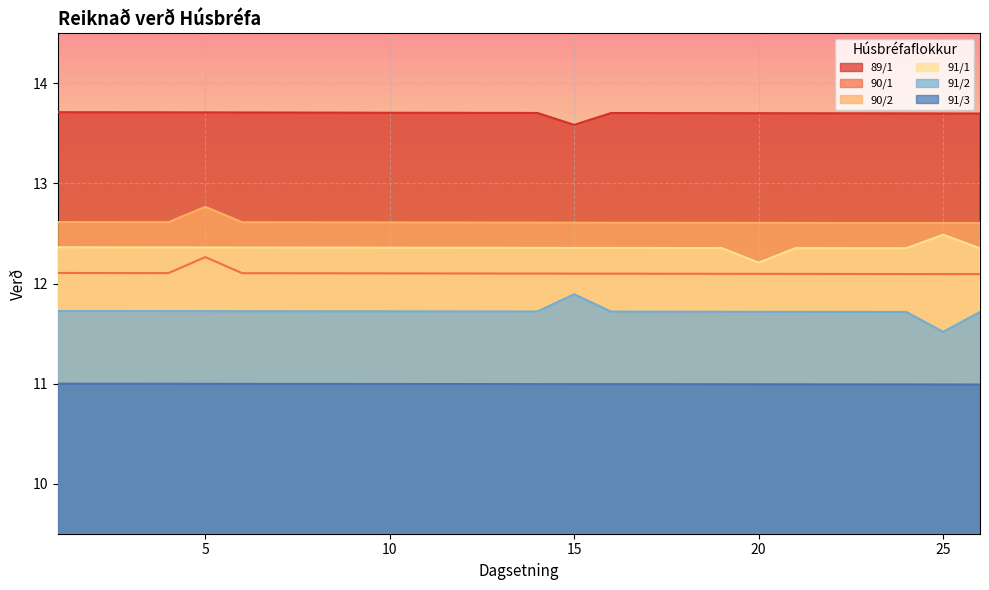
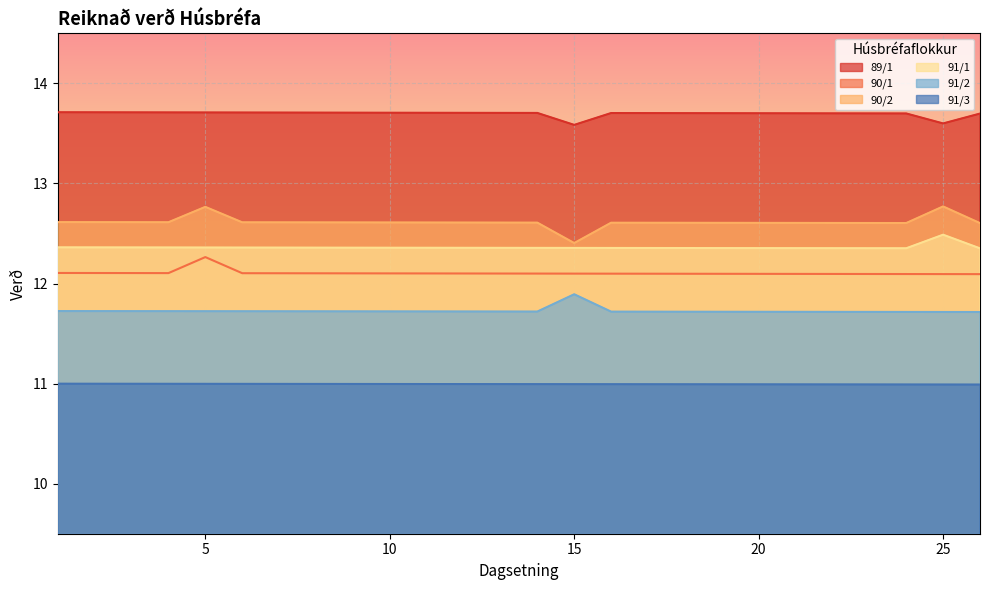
  {
    "89/1": {
      "5": 13.71,
      "10": 13.71,
      "15": 13.59,
      "20": 13.70,
-     "25": 13.70
+     "25": 13.60
    },
    "90/1": {
      "5": 12.26,
      "10": 12.10,
      "15": 12.10,
      "20": 12.10,
      "25": 12.09
    },
    "90/2": {
      "5": 12.77,
      "10": 12.61,
-     "15": 12.61,
+     "15": 12.40,
      "20": 12.61,
-     "25": 12.60
+     "25": 12.77
    },
    "91/1": {
      "5": 12.36,
      "10": 12.36,
      "15": 12.36,
-     "20": 12.21,
+     "20": 12.35,
      "25": 12.49
    },
    "91/2": {
      "5": 11.72,
      "10": 11.72,
      "15": 11.89,
      "20": 11.72,
-     "25": 11.52
+     "25": 11.72
    },
    "91/3": {
      "5": 11.00,
      "10": 11.00,
      "15": 10.99,
      "20": 10.99,
      "25": 10.99
    }
  }
